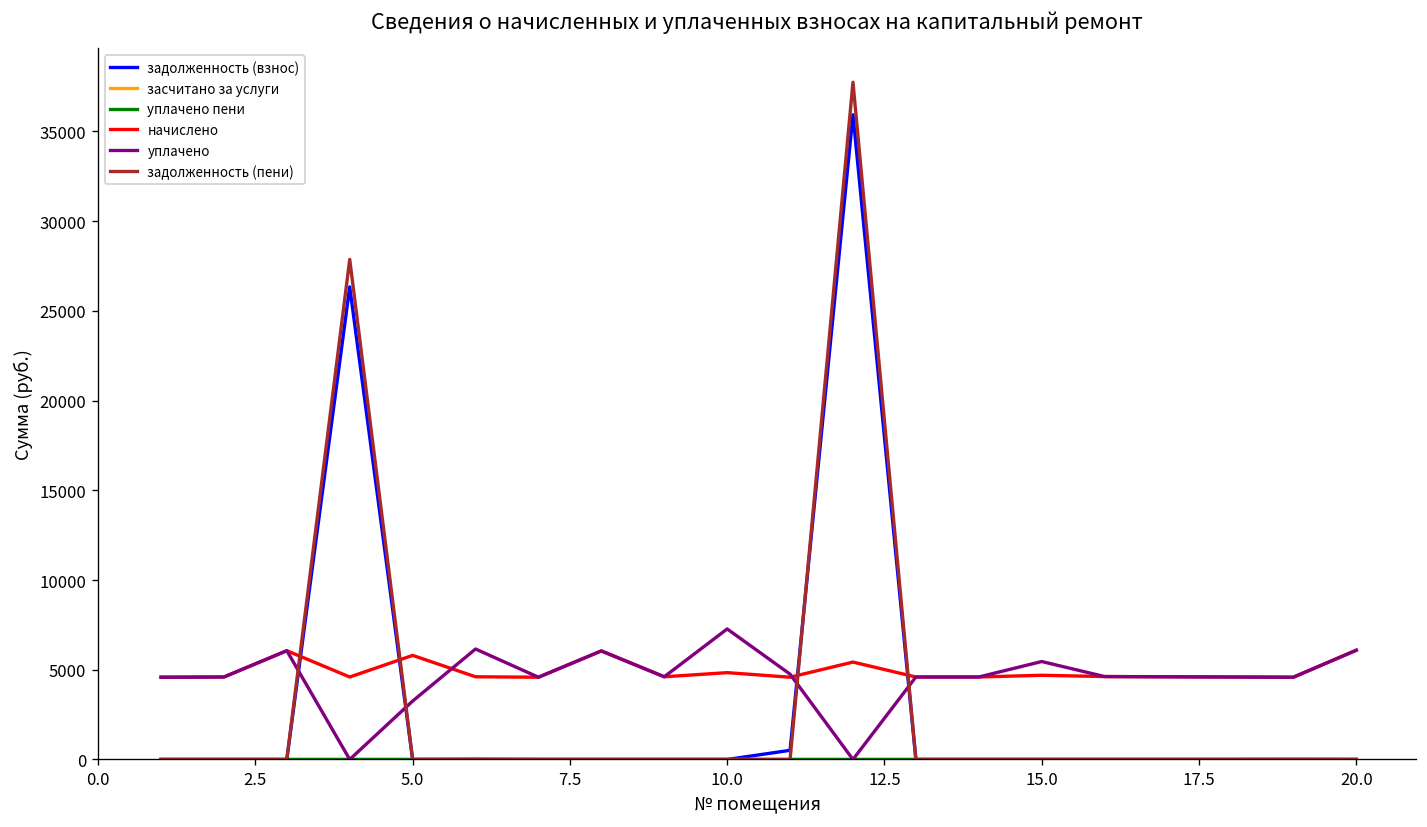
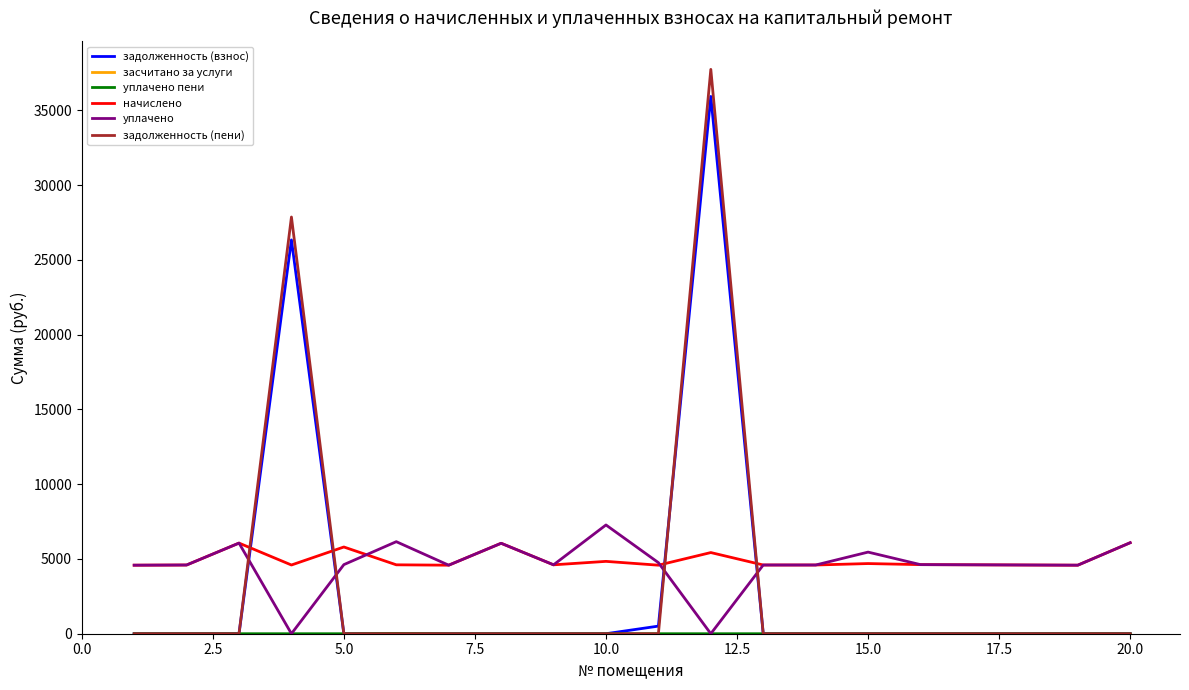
  {
    "начислено": {
      "5.0": 5800,
      "10.0": 4800,
      "15.0": 4700
    },
    "уплачено": {
-     "5.0": 3300,
+     "5.0": 4600,
      "10.0": 7300,
      "15.0": 5500
    }
  }
